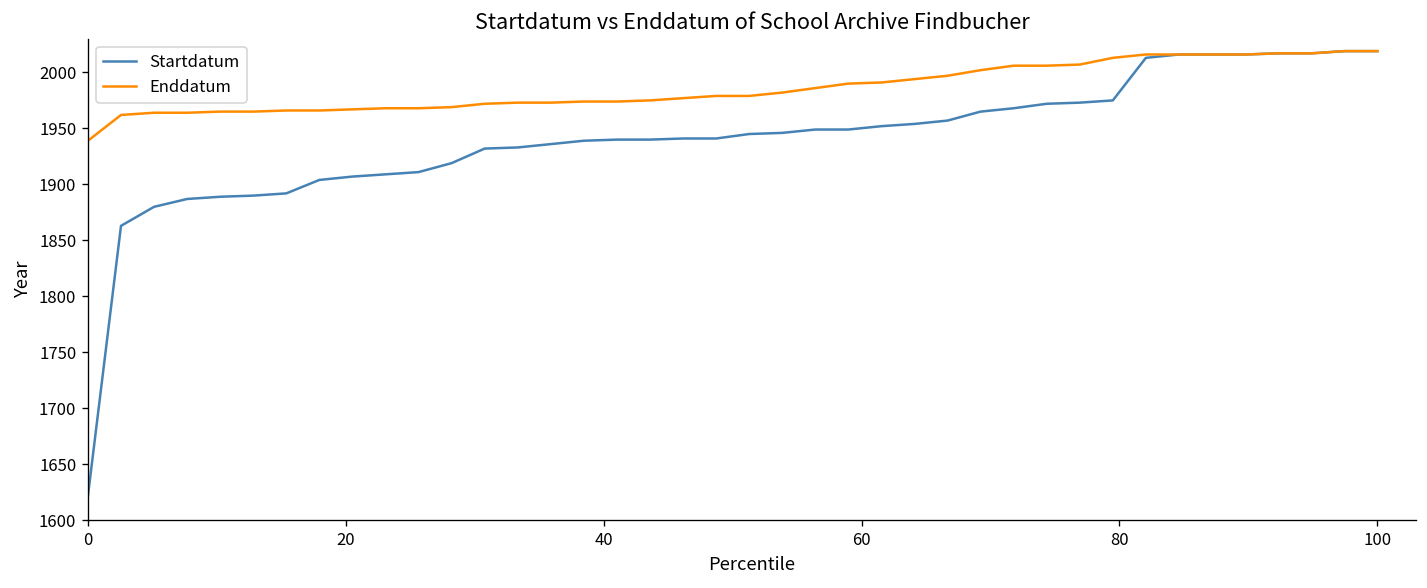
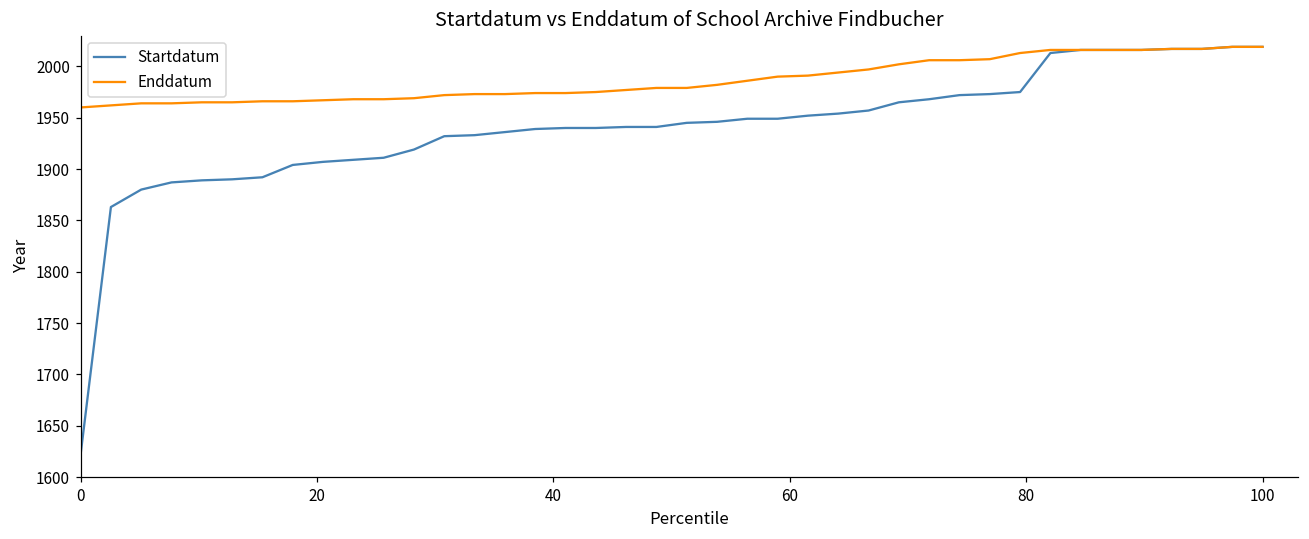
  {
    "Startdatum": {
      "0": 1620
    },
    "Enddatum": {
-     "0": 1940
+     "0": 1960
    }
  }
